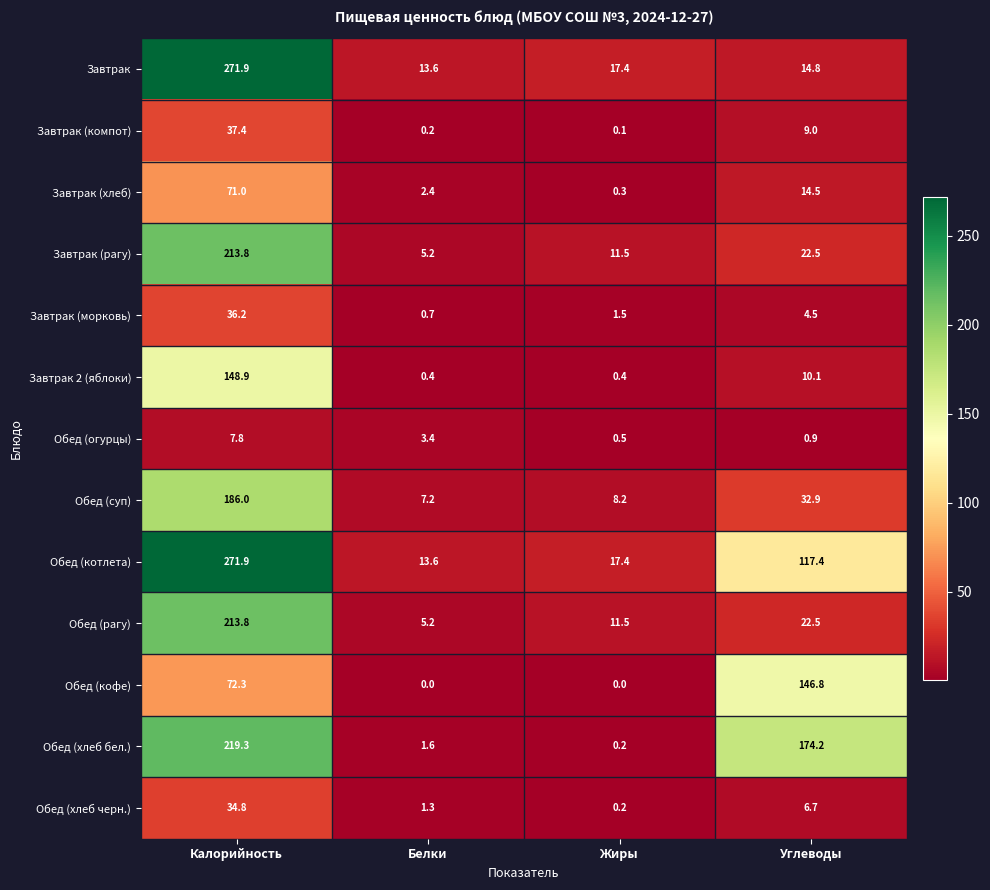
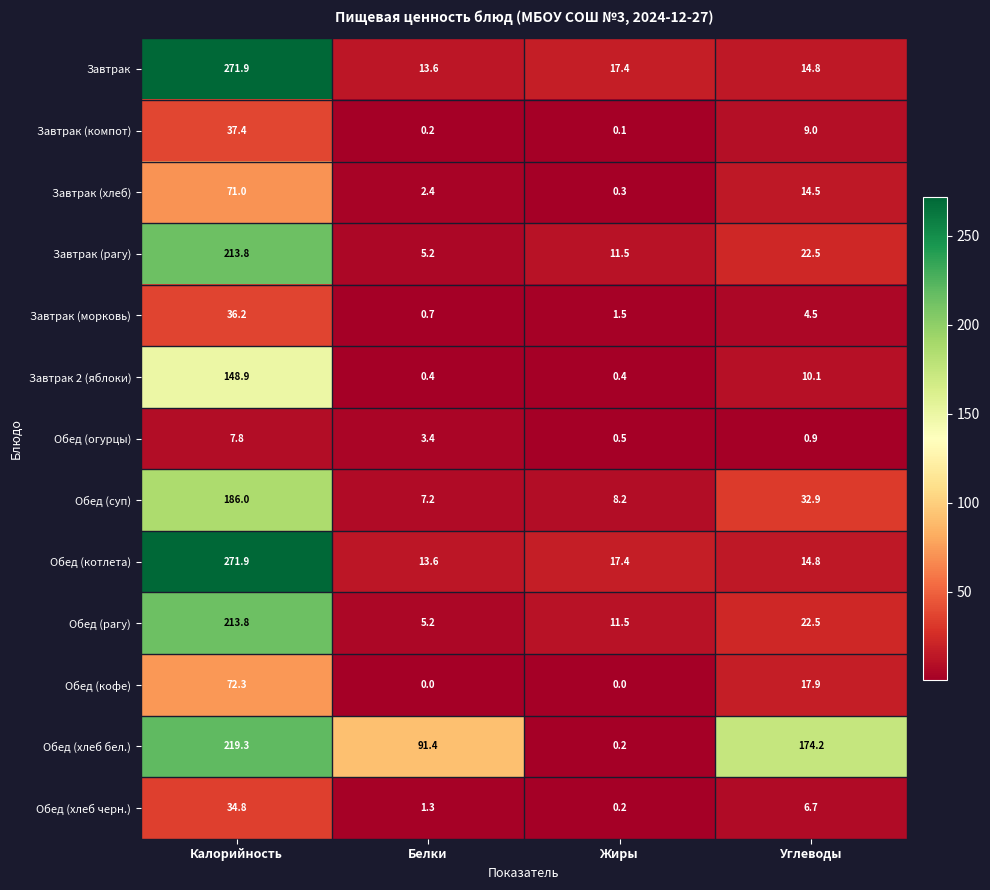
  {
    "Завтрак": {
      "Калорийность": 271.9,
      "Белки": 13.6,
      "Жиры": 17.4,
      "Углеводы": 14.8
    },
    "Завтрак (компот)": {
      "Калорийность": 37.4,
      "Белки": 0.2,
      "Жиры": 0.1,
      "Углеводы": 9.0
    },
    "Завтрак (хлеб)": {
      "Калорийность": 71.0,
      "Белки": 2.4,
      "Жиры": 0.3,
      "Углеводы": 14.5
    },
    "Завтрак (рагу)": {
      "Калорийность": 213.8,
      "Белки": 5.2,
      "Жиры": 11.5,
      "Углеводы": 22.5
    },
    "Завтрак (морковь)": {
      "Калорийность": 36.2,
      "Белки": 0.7,
      "Жиры": 1.5,
      "Углеводы": 4.5
    },
    "Завтрак 2 (яблоки)": {
      "Калорийность": 148.9,
      "Белки": 0.4,
      "Жиры": 0.4,
      "Углеводы": 10.1
    },
    "Обед (огурцы)": {
      "Калорийность": 7.8,
      "Белки": 3.4,
      "Жиры": 0.5,
      "Углеводы": 0.9
    },
    "Обед (суп)": {
      "Калорийность": 186.0,
      "Белки": 7.2,
      "Жиры": 8.2,
      "Углеводы": 32.9
    },
    "Обед (котлета)": {
      "Калорийность": 271.9,
      "Белки": 13.6,
      "Жиры": 17.4,
-     "Углеводы": 117.4
+     "Углеводы": 14.8
    },
    "Обед (рагу)": {
      "Калорийность": 213.8,
      "Белки": 5.2,
      "Жиры": 11.5,
      "Углеводы": 22.5
    },
    "Обед (кофе)": {
      "Калорийность": 72.3,
      "Белки": 0.0,
      "Жиры": 0.0,
-     "Углеводы": 146.8
+     "Углеводы": 17.9
    },
    "Обед (хлеб бел.)": {
      "Калорийность": 219.3,
-     "Белки": 1.6,
+     "Белки": 91.4,
      "Жиры": 0.2,
      "Углеводы": 174.2
    },
    "Обед (хлеб черн.)": {
      "Калорийность": 34.8,
      "Белки": 1.3,
      "Жиры": 0.2,
      "Углеводы": 6.7
    }
  }
